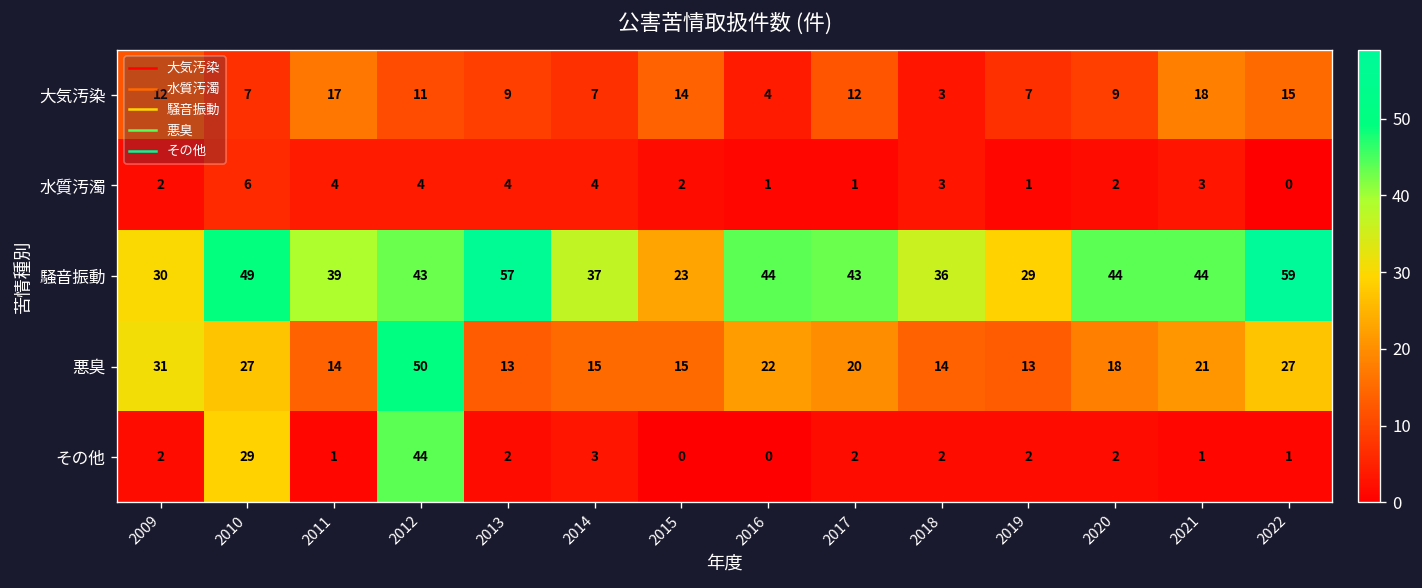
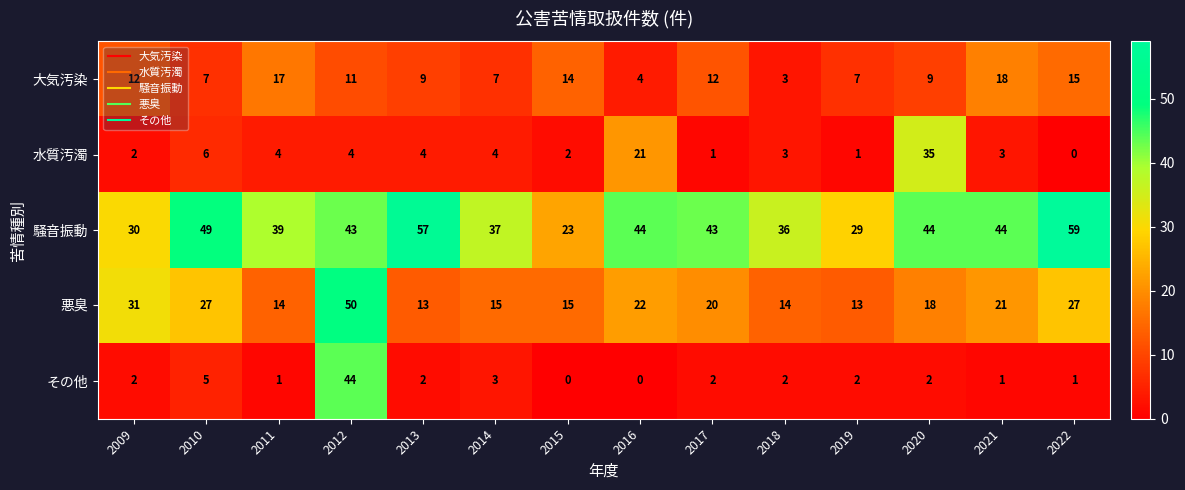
  {
    "大気汚染": {
      "2010": 7,
      "2011": 17,
      "2012": 11,
      "2013": 9,
      "2014": 7,
      "2015": 14,
      "2016": 4,
      "2017": 12,
      "2018": 3,
      "2019": 7,
      "2020": 9,
      "2021": 18,
      "2022": 15
    },
    "水質汚濁": {
      "2009": 2,
      "2010": 6,
      "2011": 4,
      "2012": 4,
      "2013": 4,
      "2014": 4,
      "2015": 2,
-     "2016": 1,
+     "2016": 21,
      "2017": 1,
      "2018": 3,
      "2019": 1,
-     "2020": 2,
+     "2020": 35,
      "2021": 3,
      "2022": 0
    },
    "騒音振動": {
      "2009": 30,
      "2010": 49,
      "2011": 39,
      "2012": 43,
      "2013": 57,
      "2014": 37,
      "2015": 23,
      "2016": 44,
      "2017": 43,
      "2018": 36,
      "2019": 29,
      "2020": 44,
      "2021": 44,
      "2022": 59
    },
    "悪臭": {
      "2009": 31,
      "2010": 27,
      "2011": 14,
      "2012": 50,
      "2013": 13,
      "2014": 15,
      "2015": 15,
      "2016": 22,
      "2017": 20,
      "2018": 14,
      "2019": 13,
      "2020": 18,
      "2021": 21,
      "2022": 27
    },
    "その他": {
      "2009": 2,
-     "2010": 29,
+     "2010": 5,
      "2011": 1,
      "2012": 44,
      "2013": 2,
      "2014": 3,
      "2015": 0,
      "2016": 0,
      "2017": 2,
      "2018": 2,
      "2019": 2,
      "2020": 2,
      "2021": 1,
      "2022": 1
    }
  }
